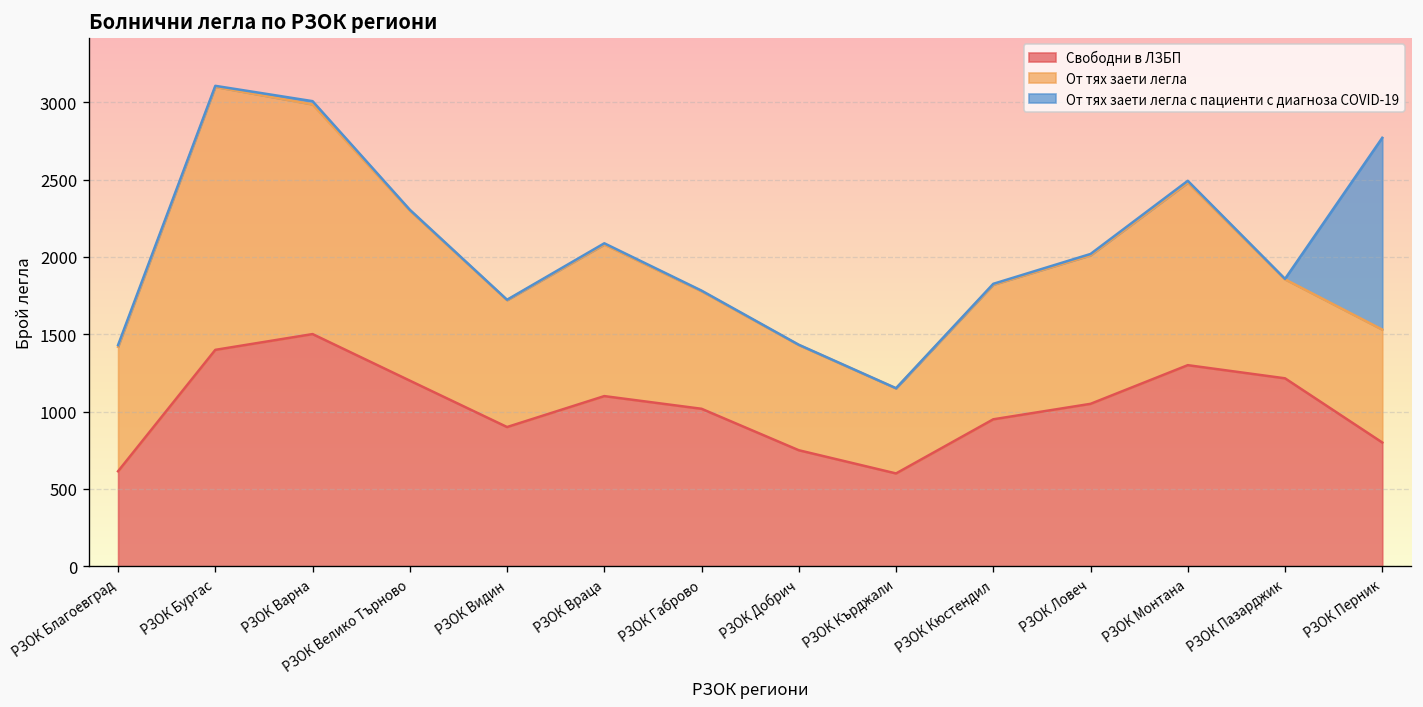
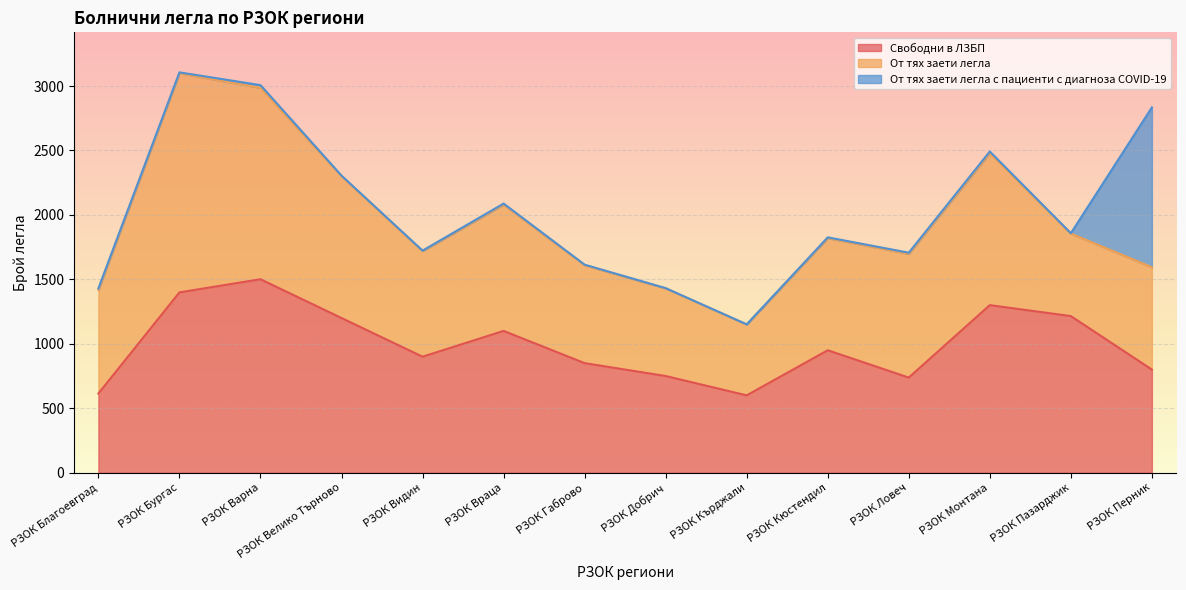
  {
    "Свободни в ЛЗБП": {
      "РЗОК Благоевград": 610,
      "РЗОК Бургас": 1400,
      "РЗОК Варна": 1500,
      "РЗОК Велико Търново": 1200,
      "РЗОК Видин": 900,
      "РЗОК Враца": 1100,
-     "РЗОК Габрово": 1020,
+     "РЗОК Габрово": 850,
      "РЗОК Добрич": 750,
      "РЗОК Кърджали": 600,
      "РЗОК Кюстендил": 950,
-     "РЗОК Ловеч": 1050,
+     "РЗОК Ловеч": 740,
      "РЗОК Монтана": 1300,
      "РЗОК Пазарджик": 1220,
      "РЗОК Перник": 800
    },
    "От тях заети легла": {
      "РЗОК Варна": 1490,
-     "РЗОК Перник": 730
+     "РЗОК Перник": 790
    },
    "От тях заети легла с пациенти с диагноза COVID-19": {
      "РЗОК Варна": 20,
      "РЗОК Перник": 1240
    }
  }
